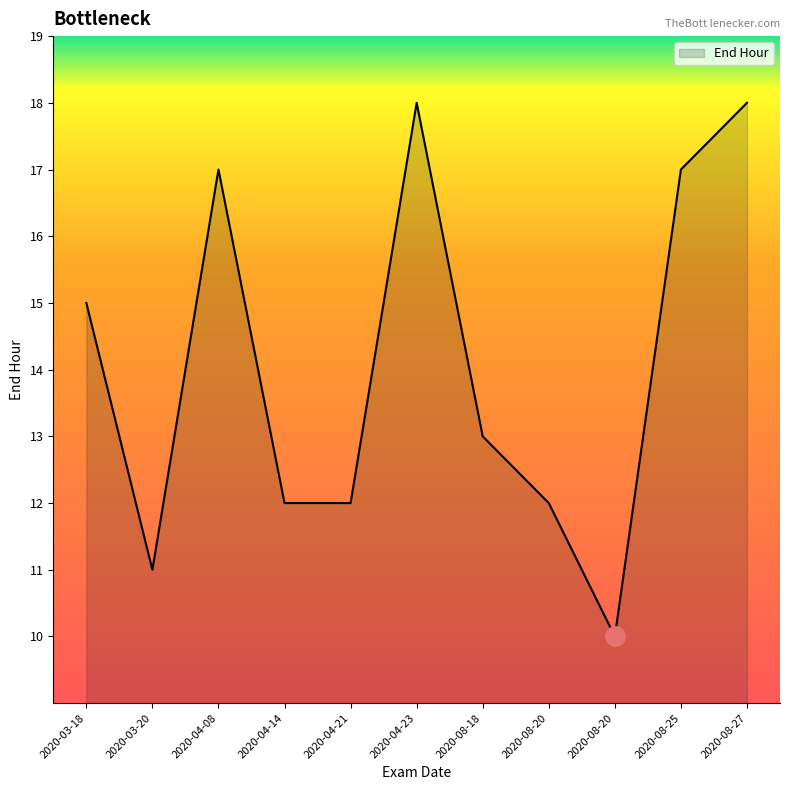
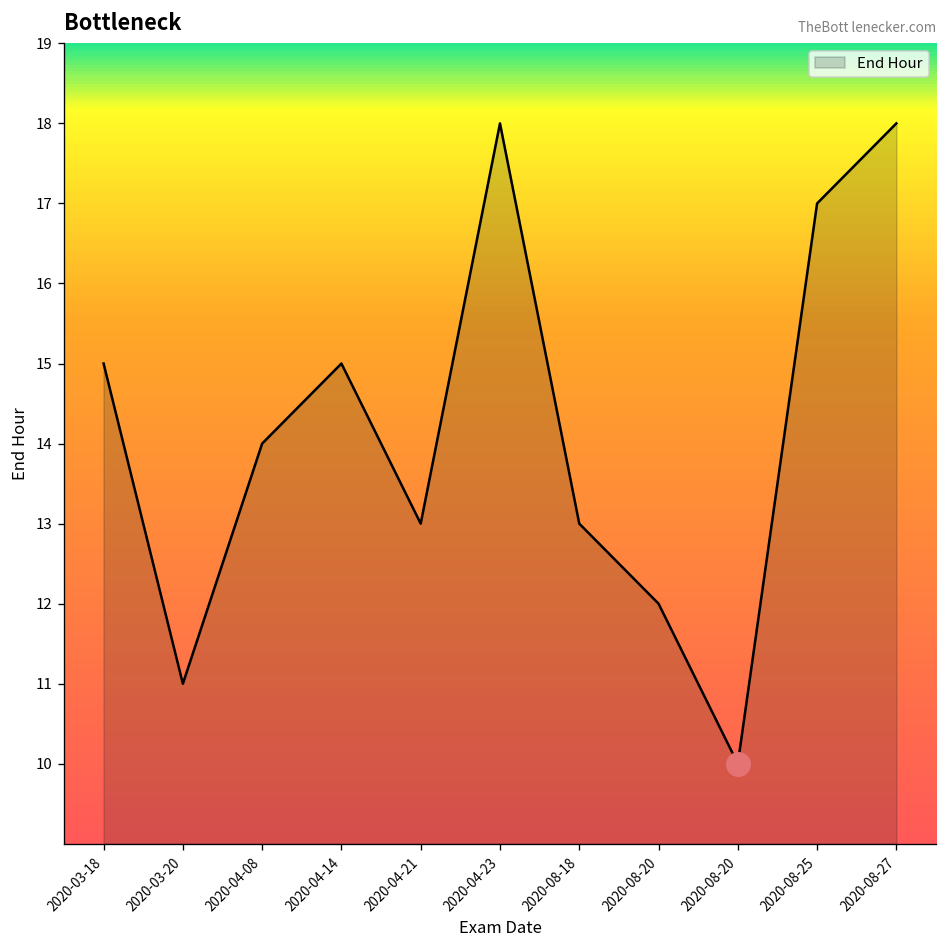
  {
    "End Hour": {
      "2020-03-18": 15,
      "2020-03-20": 11,
-     "2020-04-08": 17,
-     "2020-04-14": 12,
-     "2020-04-21": 12,
+     "2020-04-08": 14,
+     "2020-04-14": 15,
+     "2020-04-21": 13,
      "2020-04-23": 18,
      "2020-08-18": 13,
      "2020-08-25": 17,
      "2020-08-27": 18
    }
  }
